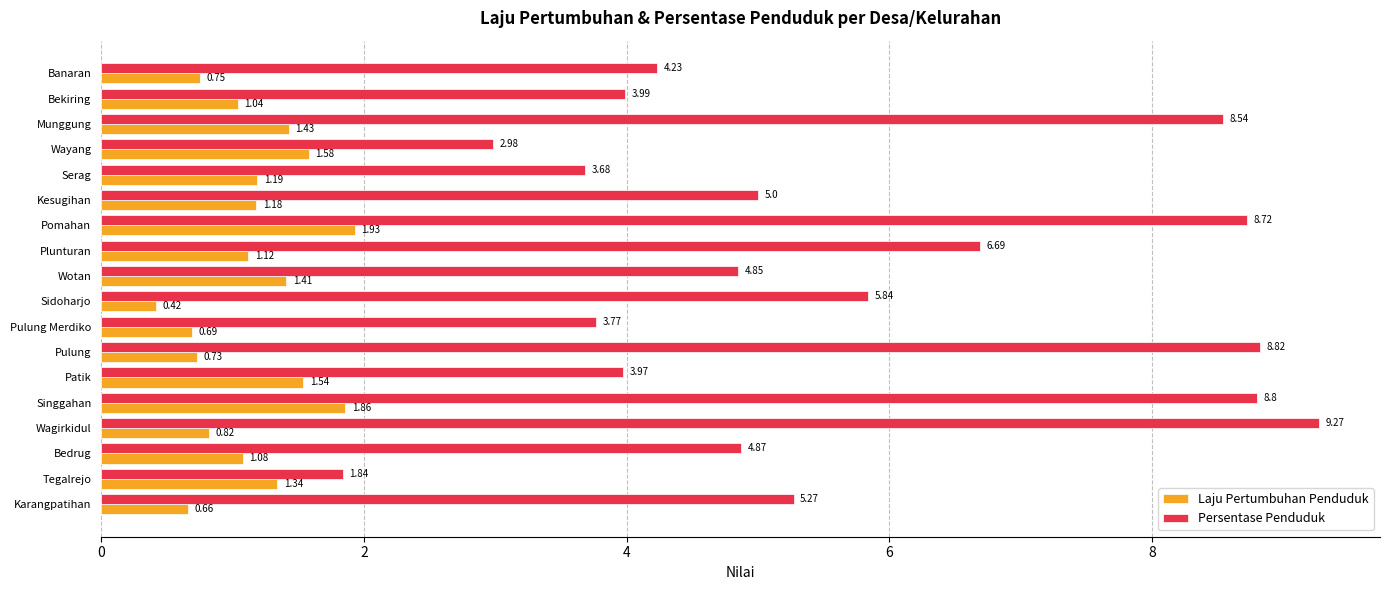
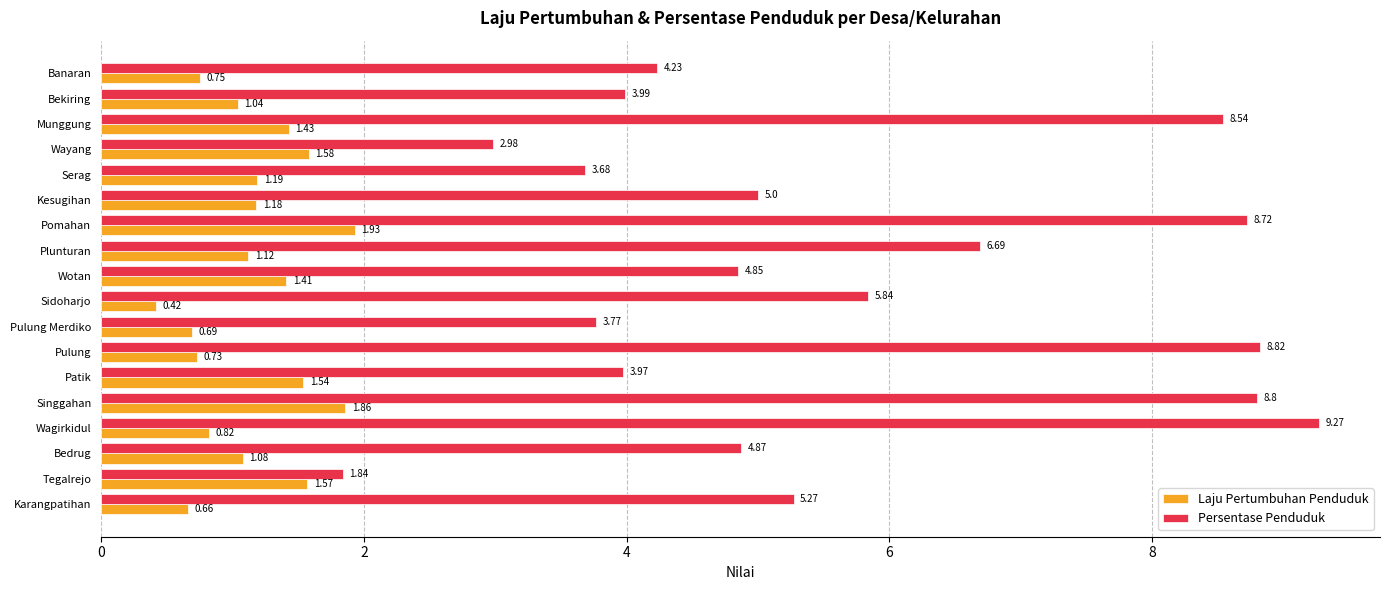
  {
    "Laju Pertumbuhan Penduduk": {
      "Banaran": 0.75,
      "Bekiring": 1.04,
      "Munggung": 1.43,
      "Wayang": 1.58,
      "Serag": 1.19,
      "Kesugihan": 1.18,
      "Pomahan": 1.93,
      "Plunturan": 1.12,
      "Wotan": 1.41,
      "Sidoharjo": 0.42,
      "Pulung Merdiko": 0.69,
      "Pulung": 0.73,
      "Patik": 1.54,
      "Singgahan": 1.86,
      "Wagirkidul": 0.82,
      "Bedrug": 1.08,
-     "Tegalrejo": 1.34,
+     "Tegalrejo": 1.57,
      "Karangpatihan": 0.66
    },
    "Persentase Penduduk": {
      "Banaran": 4.23,
      "Bekiring": 3.99,
      "Munggung": 8.54,
      "Wayang": 2.98,
      "Serag": 3.68,
      "Kesugihan": 5.0,
      "Pomahan": 8.72,
      "Plunturan": 6.69,
      "Wotan": 4.85,
      "Sidoharjo": 5.84,
      "Pulung Merdiko": 3.77,
      "Pulung": 8.82,
      "Patik": 3.97,
      "Singgahan": 8.8,
      "Wagirkidul": 9.27,
      "Bedrug": 4.87,
      "Tegalrejo": 1.84,
      "Karangpatihan": 5.27
    }
  }
